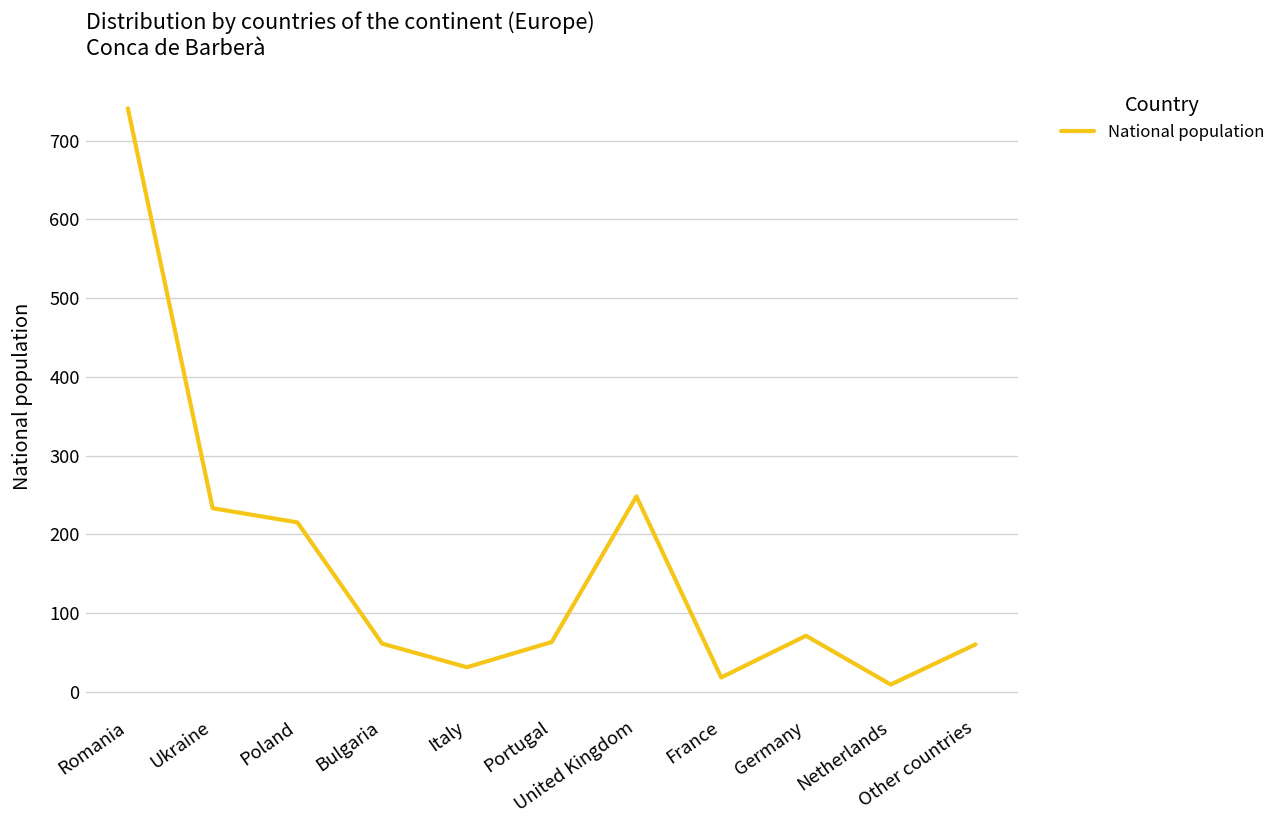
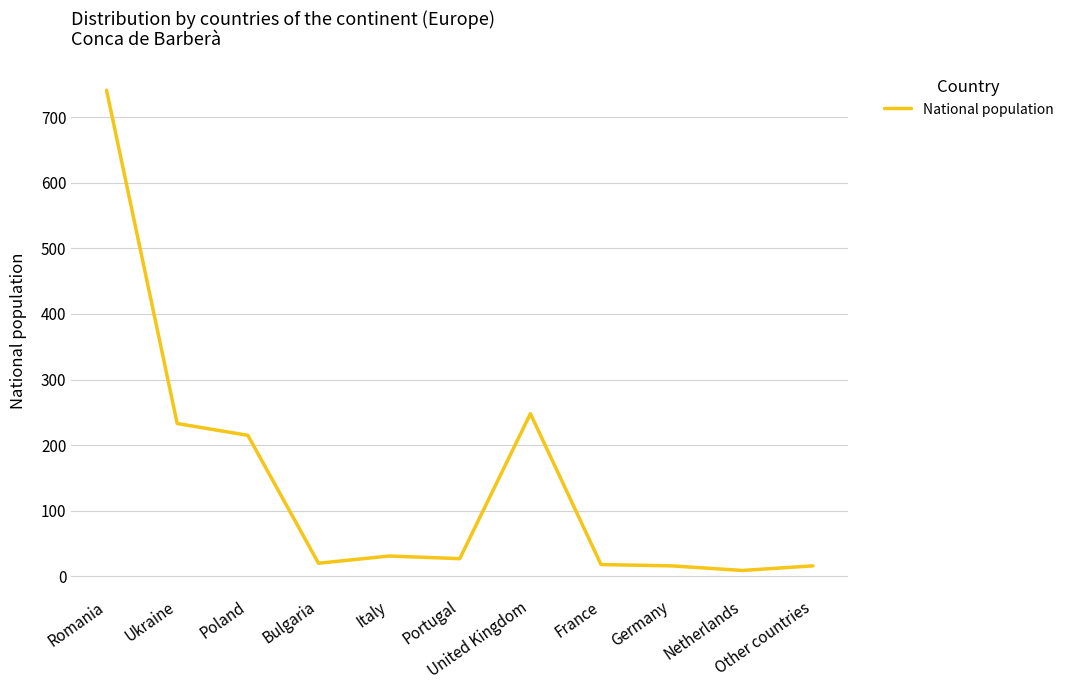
  {
    "Romania": 740,
    "Ukraine": 230,
    "Poland": 220,
-   "Bulgaria": 60,
+   "Bulgaria": 20,
    "Italy": 30,
-   "Portugal": 60,
+   "Portugal": 30,
    "United Kingdom": 250,
    "France": 20,
-   "Germany": 70,
+   "Germany": 20,
    "Netherlands": 10,
-   "Other countries": 60
+   "Other countries": 20
  }
